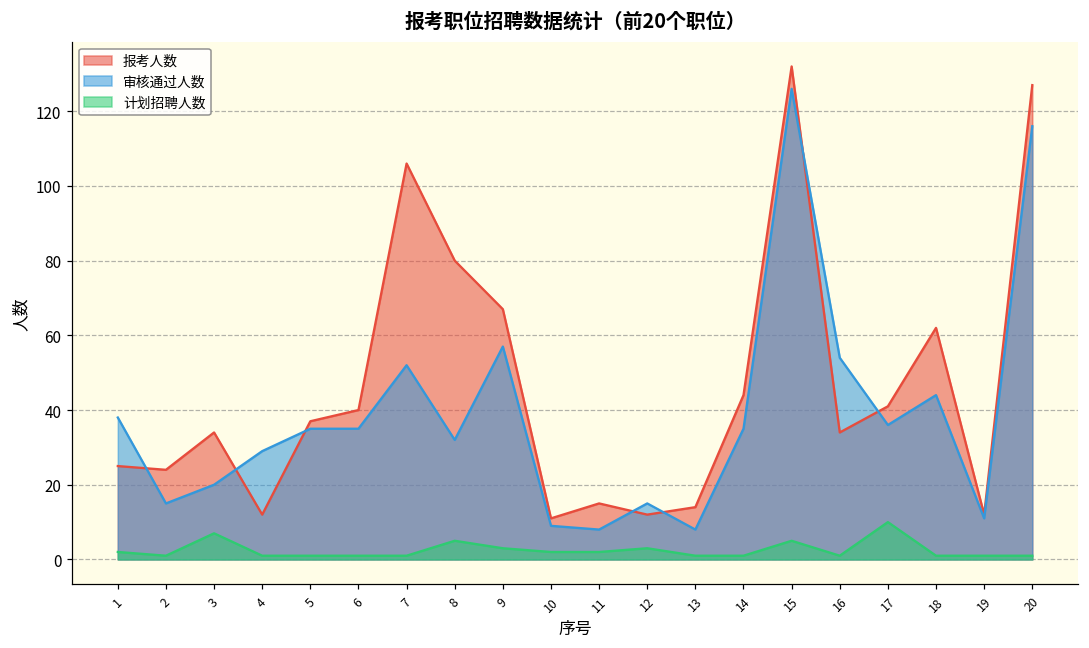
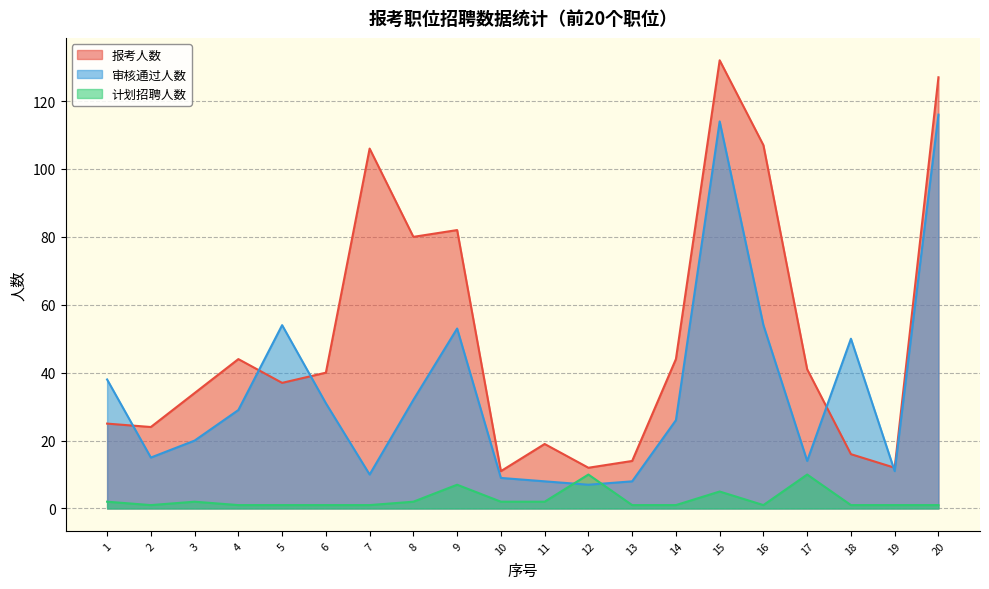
  {
    "报考人数": {
      "1": 25,
      "2": 24,
      "3": 34,
-     "4": 12,
+     "4": 44,
      "5": 37,
      "6": 40,
      "7": 106,
      "8": 80,
-     "9": 67,
+     "9": 82,
      "10": 11,
-     "11": 15,
+     "11": 19,
      "12": 12,
      "13": 14,
      "14": 44,
      "15": 132,
-     "16": 34,
+     "16": 107,
      "17": 41,
-     "18": 62,
+     "18": 16,
      "19": 12,
      "20": 127
    },
    "审核通过人数": {
      "1": 38,
      "2": 15,
      "3": 20,
      "4": 29,
-     "5": 35,
-     "6": 35,
-     "7": 52,
+     "5": 54,
+     "6": 31,
+     "7": 10,
      "8": 32,
-     "9": 57,
+     "9": 53,
      "10": 9,
      "11": 8,
-     "12": 15,
+     "12": 7,
      "13": 8,
-     "14": 35,
-     "15": 126,
+     "14": 26,
+     "15": 114,
      "16": 54,
-     "17": 36,
-     "18": 44,
+     "17": 14,
+     "18": 50,
      "19": 11,
      "20": 116
    },
    "计划招聘人数": {
      "1": 2,
      "2": 1,
-     "3": 7,
+     "3": 2,
      "4": 1,
      "5": 1,
      "6": 1,
      "7": 1,
-     "8": 5,
-     "9": 3,
+     "8": 2,
+     "9": 7,
      "10": 2,
      "11": 2,
-     "12": 3,
+     "12": 10,
      "13": 1,
      "14": 1,
      "15": 5,
      "16": 1,
      "17": 10,
      "18": 1,
      "19": 1,
      "20": 1
    }
  }
